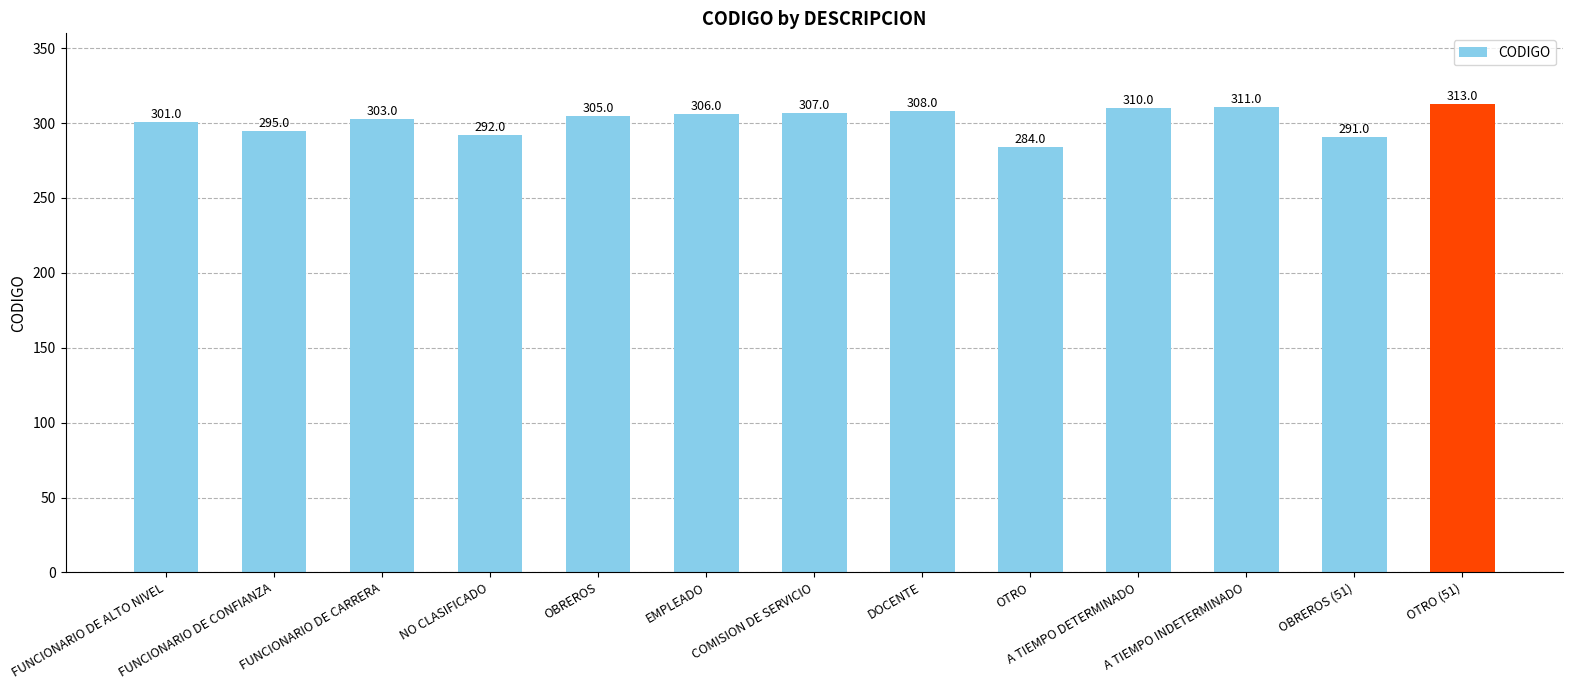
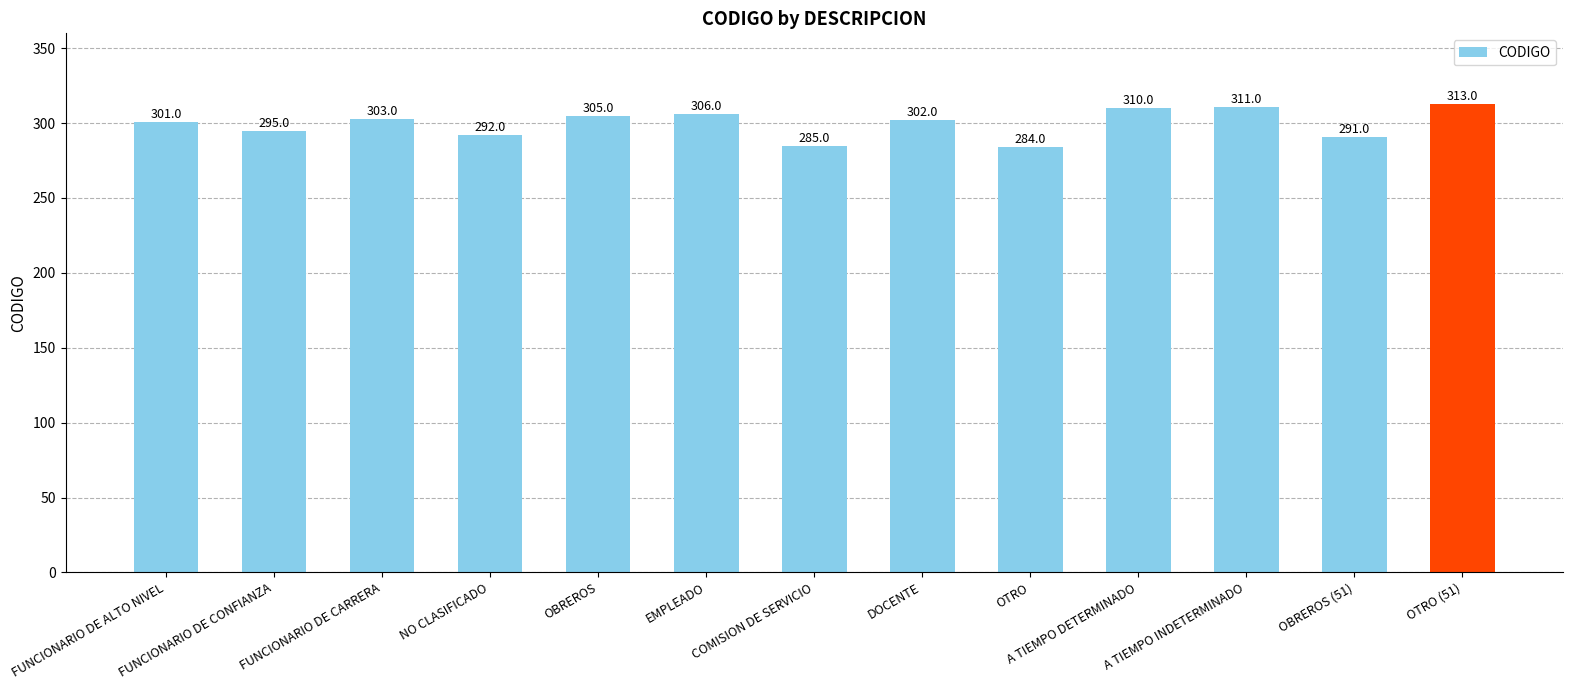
  {
    "FUNCIONARIO DE ALTO NIVEL": 301.0,
    "FUNCIONARIO DE CONFIANZA": 295.0,
    "FUNCIONARIO DE CARRERA": 303.0,
    "NO CLASIFICADO": 292.0,
    "OBREROS": 305.0,
    "EMPLEADO": 306.0,
-   "COMISION DE SERVICIO": 307.0,
-   "DOCENTE": 308.0,
+   "COMISION DE SERVICIO": 285.0,
+   "DOCENTE": 302.0,
    "OTRO": 284.0,
    "A TIEMPO DETERMINADO": 310.0,
    "A TIEMPO INDETERMINADO": 311.0,
    "OBREROS (51)": 291.0,
    "OTRO (51)": 313.0
  }
